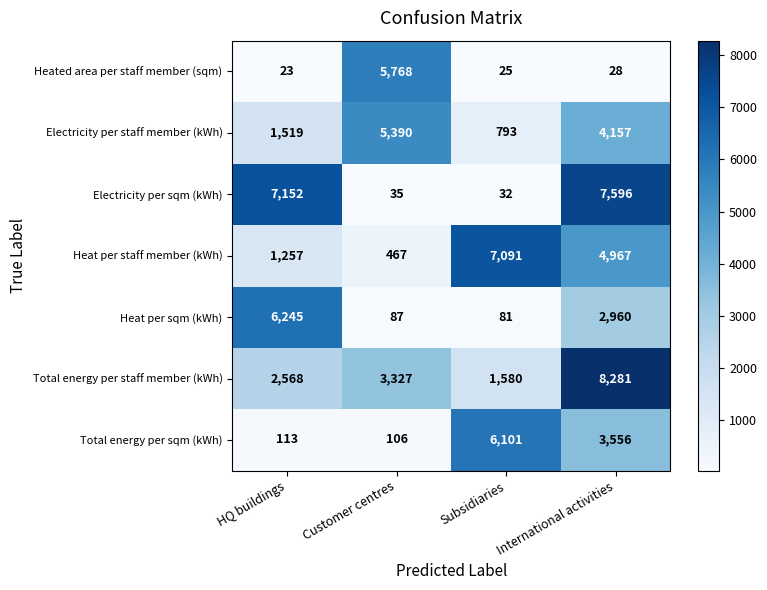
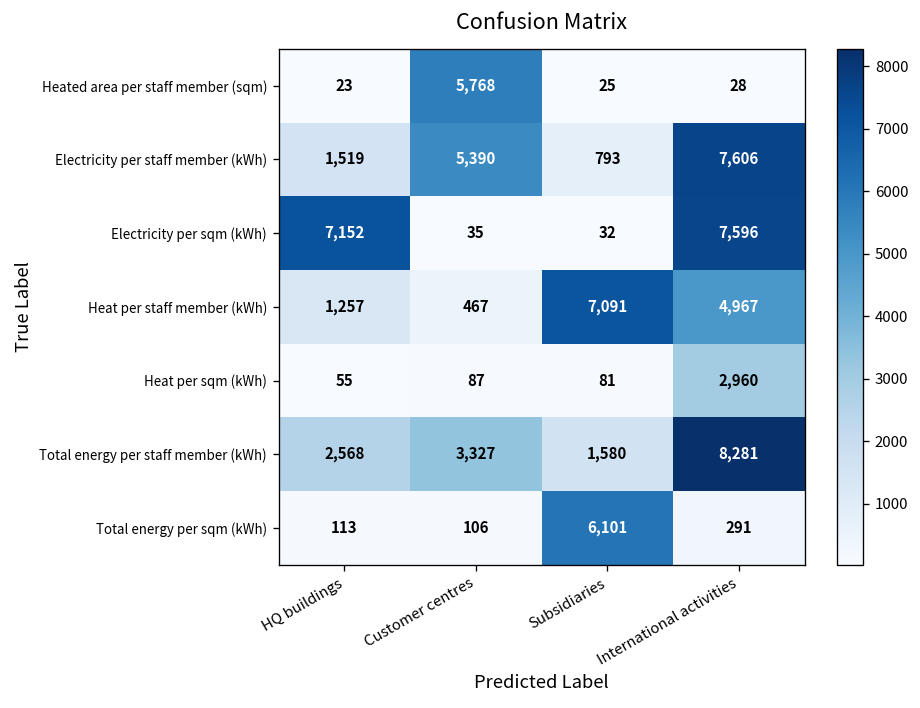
  {
    "Heated area per staff member (sqm)": {
      "HQ buildings": "23",
      "Customer centres": "5,768",
      "Subsidiaries": "25",
      "International activities": "28"
    },
    "Electricity per staff member (kWh)": {
      "HQ buildings": "1,519",
      "Customer centres": "5,390",
      "Subsidiaries": "793",
-     "International activities": "4,157"
+     "International activities": "7,606"
    },
    "Electricity per sqm (kWh)": {
      "HQ buildings": "7,152",
      "Customer centres": "35",
      "Subsidiaries": "32",
      "International activities": "7,596"
    },
    "Heat per staff member (kWh)": {
      "HQ buildings": "1,257",
      "Customer centres": "467",
      "Subsidiaries": "7,091",
      "International activities": "4,967"
    },
    "Heat per sqm (kWh)": {
-     "HQ buildings": "6,245",
+     "HQ buildings": "55",
      "Customer centres": "87",
      "Subsidiaries": "81",
      "International activities": "2,960"
    },
    "Total energy per staff member (kWh)": {
      "HQ buildings": "2,568",
      "Customer centres": "3,327",
      "Subsidiaries": "1,580",
      "International activities": "8,281"
    },
    "Total energy per sqm (kWh)": {
      "HQ buildings": "113",
      "Customer centres": "106",
      "Subsidiaries": "6,101",
-     "International activities": "3,556"
+     "International activities": "291"
    }
  }
